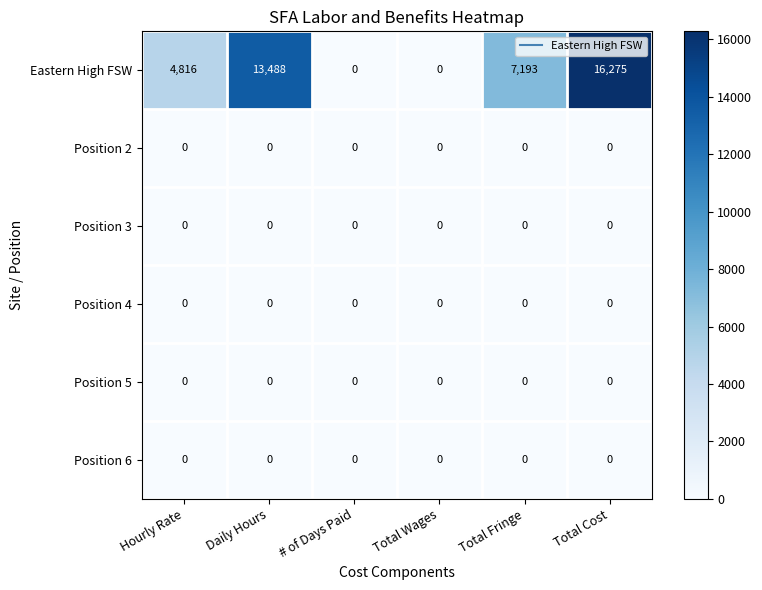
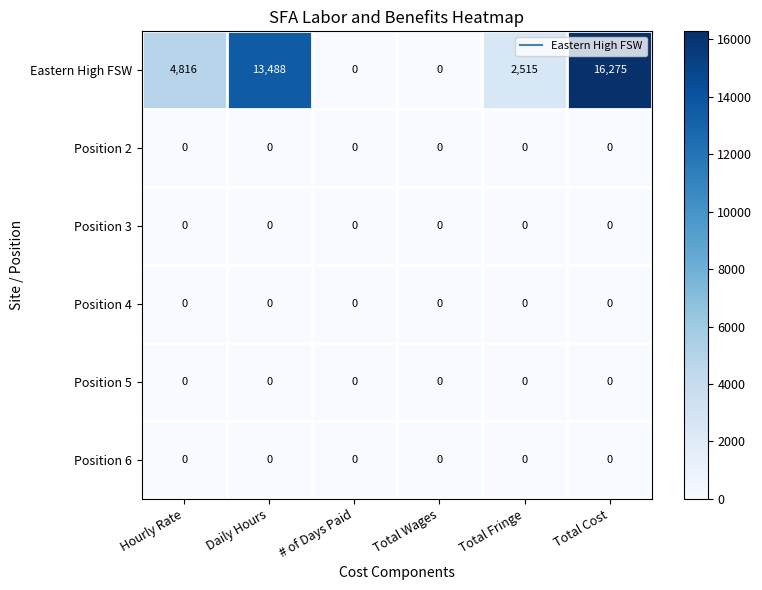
  {
    "Eastern High FSW": {
      "Hourly Rate": "4,816",
      "Daily Hours": "13,488",
      "# of Days Paid": "0",
      "Total Wages": "0",
-     "Total Fringe": "7,193",
+     "Total Fringe": "2,515",
      "Total Cost": "16,275"
    },
    "Position 2": {
      "Hourly Rate": "0",
      "Daily Hours": "0",
      "# of Days Paid": "0",
      "Total Wages": "0",
      "Total Fringe": "0",
      "Total Cost": "0"
    },
    "Position 3": {
      "Hourly Rate": "0",
      "Daily Hours": "0",
      "# of Days Paid": "0",
      "Total Wages": "0",
      "Total Fringe": "0",
      "Total Cost": "0"
    },
    "Position 4": {
      "Hourly Rate": "0",
      "Daily Hours": "0",
      "# of Days Paid": "0",
      "Total Wages": "0",
      "Total Fringe": "0",
      "Total Cost": "0"
    },
    "Position 5": {
      "Hourly Rate": "0",
      "Daily Hours": "0",
      "# of Days Paid": "0",
      "Total Wages": "0",
      "Total Fringe": "0",
      "Total Cost": "0"
    },
    "Position 6": {
      "Hourly Rate": "0",
      "Daily Hours": "0",
      "# of Days Paid": "0",
      "Total Wages": "0",
      "Total Fringe": "0",
      "Total Cost": "0"
    }
  }
